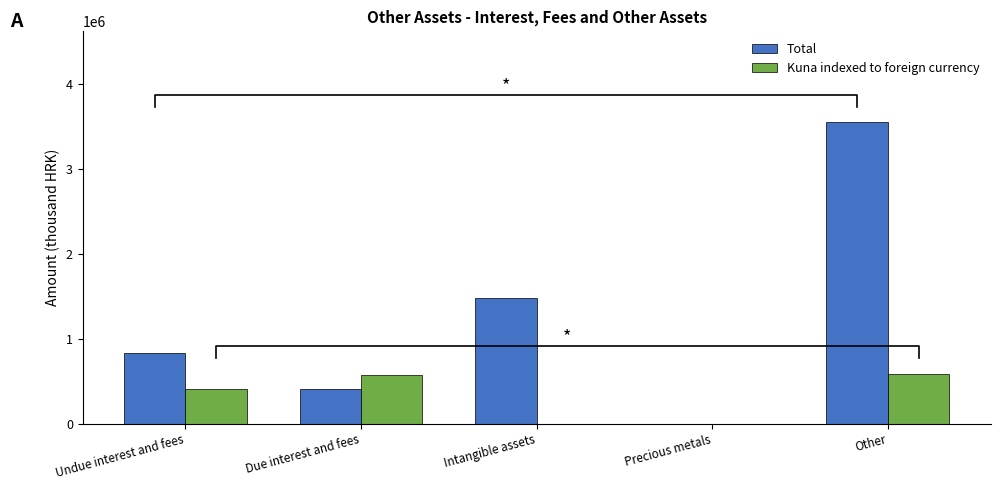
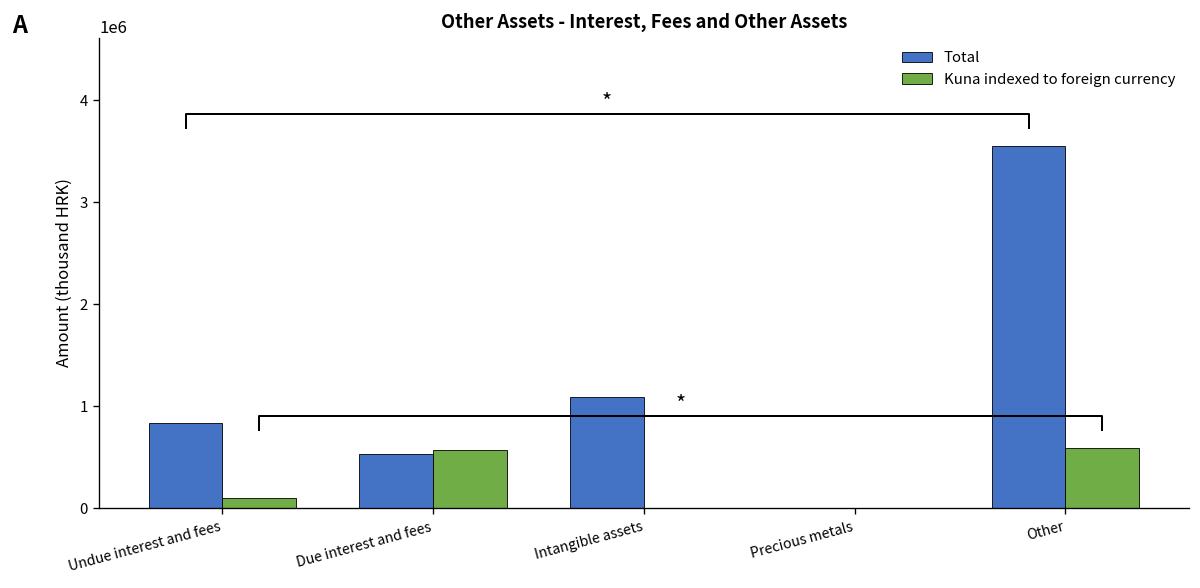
  {
    "Total": {
      "Undue interest and fees": 800000,
-     "Due interest and fees": 400000,
-     "Intangible assets": 1500000,
+     "Due interest and fees": 500000,
+     "Intangible assets": 1100000,
      "Other": 3600000
    },
    "Kuna indexed to foreign currency": {
-     "Undue interest and fees": 400000,
+     "Undue interest and fees": 100000,
      "Due interest and fees": 600000,
      "Intangible assets": 0,
      "Precious metals": 0,
      "Other": 600000
    }
  }
